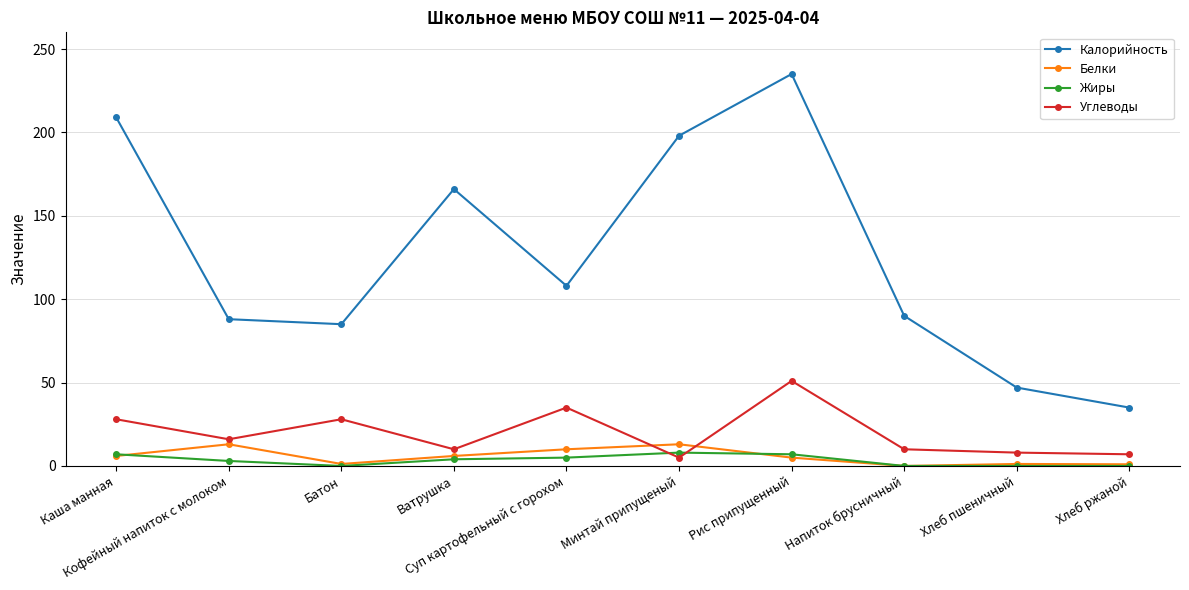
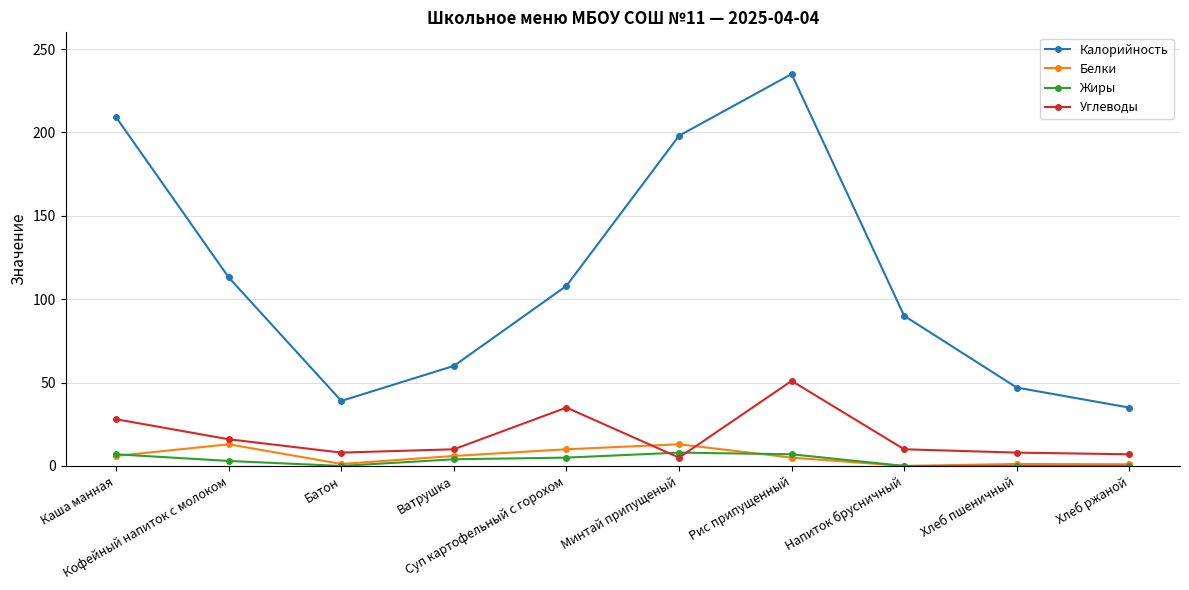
  {
    "Калорийность": {
      "Каша манная": 209,
-     "Кофейный напиток с молоком": 88,
-     "Батон": 85,
-     "Ватрушка": 166,
+     "Кофейный напиток с молоком": 113,
+     "Батон": 39,
+     "Ватрушка": 60,
      "Суп картофельный с горохом": 108,
      "Минтай припущеный": 198,
      "Рис припущенный": 235,
      "Напиток брусничный": 90,
      "Хлеб пшеничный": 47,
      "Хлеб ржаной": 35
    },
    "Белки": {
      "Кофейный напиток с молоком": 13,
      "Ватрушка": 6,
      "Суп картофельный с горохом": 10,
      "Минтай припущеный": 13,
      "Рис припущенный": 5
    },
    "Жиры": {
      "Кофейный напиток с молоком": 3,
      "Ватрушка": 4,
      "Суп картофельный с горохом": 5,
      "Минтай припущеный": 8,
      "Рис припущенный": 7
    },
    "Углеводы": {
      "Каша манная": 28,
      "Кофейный напиток с молоком": 16,
-     "Батон": 28,
+     "Батон": 8,
      "Ватрушка": 10,
      "Суп картофельный с горохом": 35,
      "Минтай припущеный": 5,
      "Рис припущенный": 51,
      "Напиток брусничный": 10,
      "Хлеб пшеничный": 8,
      "Хлеб ржаной": 7
    }
  }
